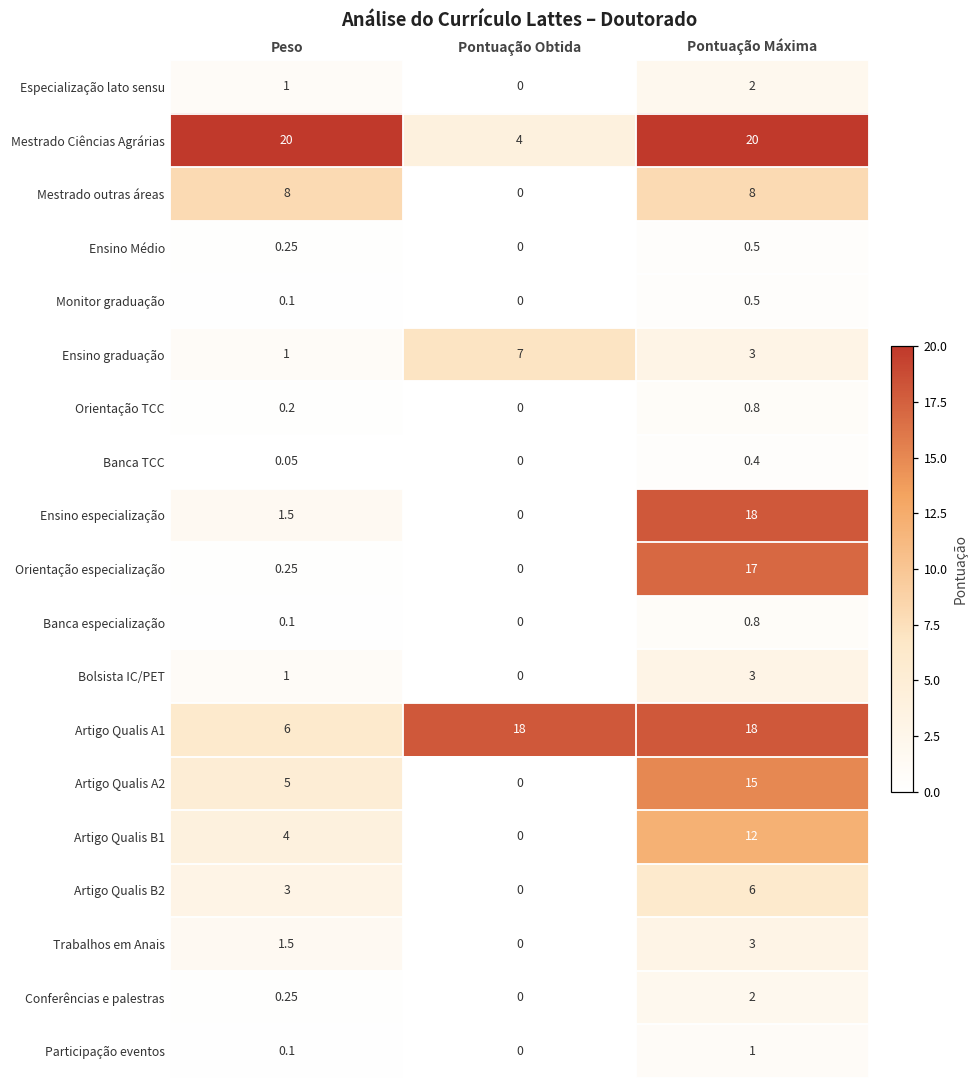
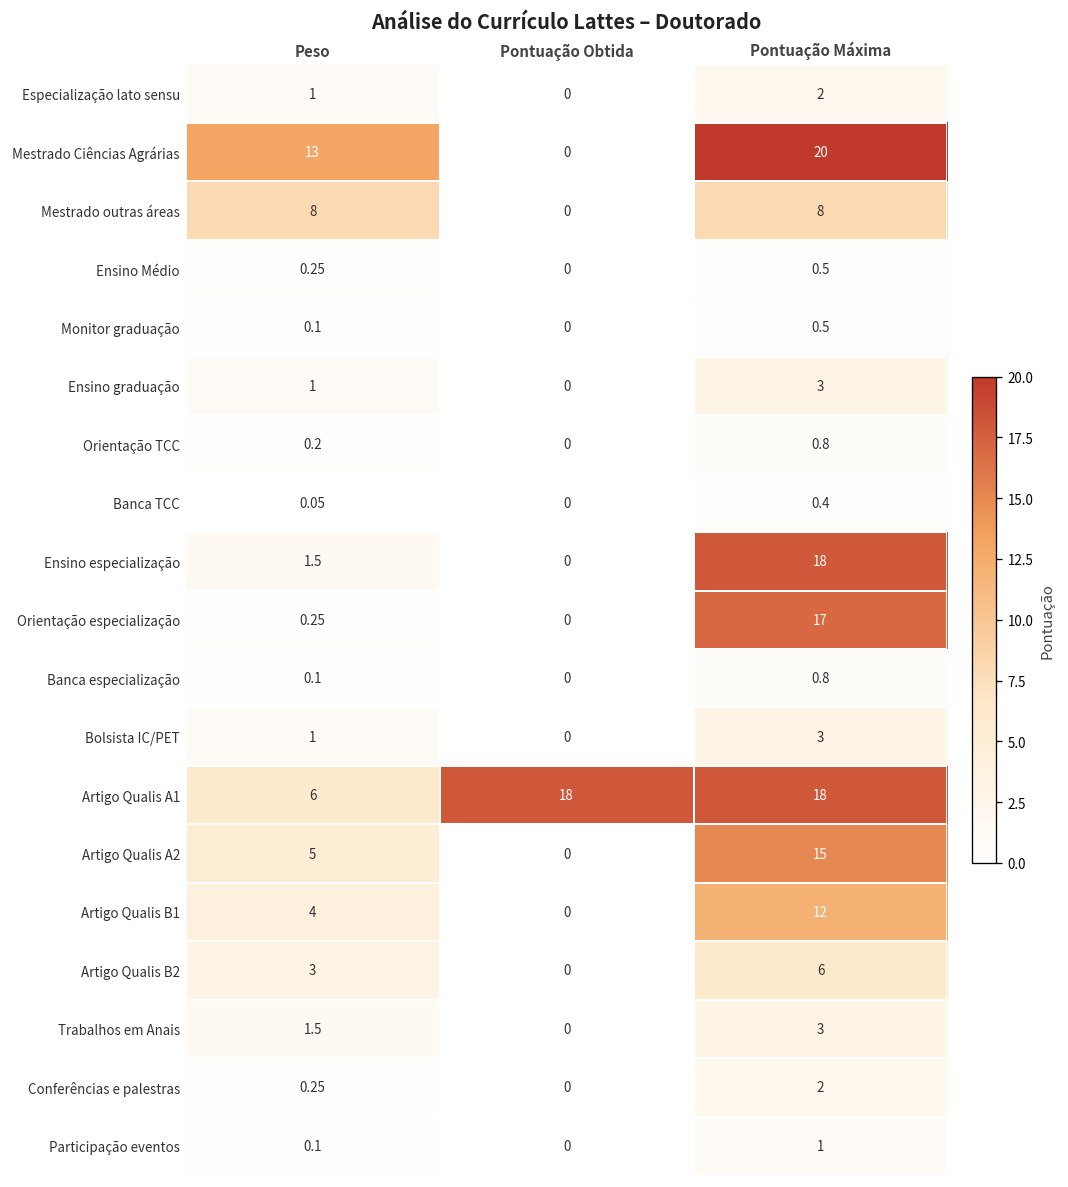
  {
    "Especialização lato sensu": {
      "Peso": 1,
      "Pontuação Obtida": 0,
      "Pontuação Máxima": 2
    },
    "Mestrado Ciências Agrárias": {
-     "Peso": 20,
-     "Pontuação Obtida": 4,
+     "Peso": 13,
+     "Pontuação Obtida": 0,
      "Pontuação Máxima": 20
    },
    "Mestrado outras áreas": {
      "Peso": 8,
      "Pontuação Obtida": 0,
      "Pontuação Máxima": 8
    },
    "Ensino Médio": {
      "Peso": 0.25,
      "Pontuação Obtida": 0,
      "Pontuação Máxima": 0.5
    },
    "Monitor graduação": {
      "Peso": 0.1,
      "Pontuação Obtida": 0,
      "Pontuação Máxima": 0.5
    },
    "Ensino graduação": {
      "Peso": 1,
-     "Pontuação Obtida": 7,
+     "Pontuação Obtida": 0,
      "Pontuação Máxima": 3
    },
    "Orientação TCC": {
      "Peso": 0.2,
      "Pontuação Obtida": 0,
      "Pontuação Máxima": 0.8
    },
    "Banca TCC": {
      "Peso": 0.05,
      "Pontuação Obtida": 0,
      "Pontuação Máxima": 0.4
    },
    "Ensino especialização": {
      "Peso": 1.5,
      "Pontuação Obtida": 0,
      "Pontuação Máxima": 18
    },
    "Orientação especialização": {
      "Peso": 0.25,
      "Pontuação Obtida": 0,
      "Pontuação Máxima": 17
    },
    "Banca especialização": {
      "Peso": 0.1,
      "Pontuação Obtida": 0,
      "Pontuação Máxima": 0.8
    },
    "Bolsista IC/PET": {
      "Peso": 1,
      "Pontuação Obtida": 0,
      "Pontuação Máxima": 3
    },
    "Artigo Qualis A1": {
      "Peso": 6,
      "Pontuação Obtida": 18,
      "Pontuação Máxima": 18
    },
    "Artigo Qualis A2": {
      "Peso": 5,
      "Pontuação Obtida": 0,
      "Pontuação Máxima": 15
    },
    "Artigo Qualis B1": {
      "Peso": 4,
      "Pontuação Obtida": 0,
      "Pontuação Máxima": 12
    },
    "Artigo Qualis B2": {
      "Peso": 3,
      "Pontuação Obtida": 0,
      "Pontuação Máxima": 6
    },
    "Trabalhos em Anais": {
      "Peso": 1.5,
      "Pontuação Obtida": 0,
      "Pontuação Máxima": 3
    },
    "Conferências e palestras": {
      "Peso": 0.25,
      "Pontuação Obtida": 0,
      "Pontuação Máxima": 2
    },
    "Participação eventos": {
      "Peso": 0.1,
      "Pontuação Obtida": 0,
      "Pontuação Máxima": 1
    }
  }
